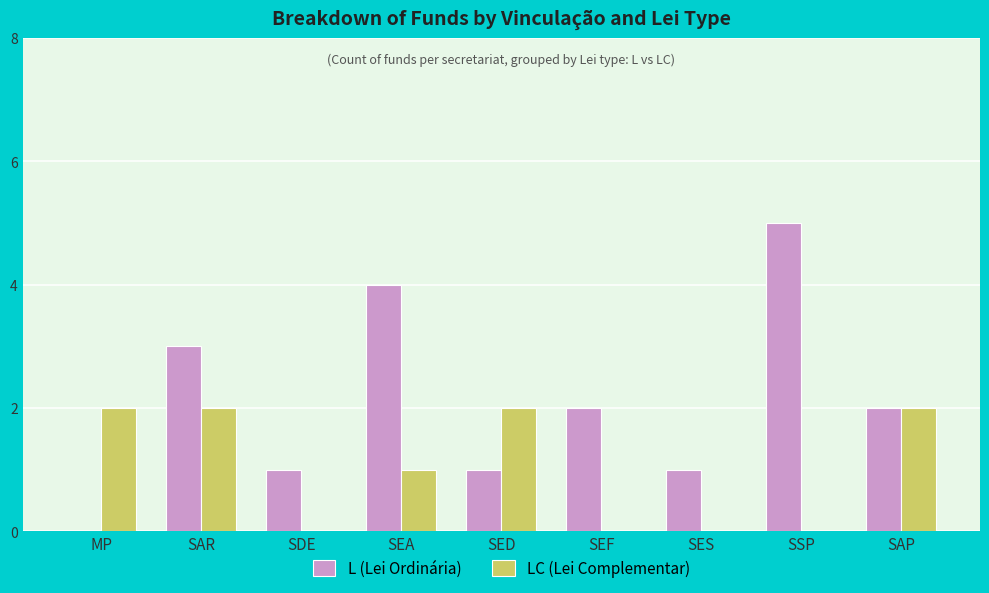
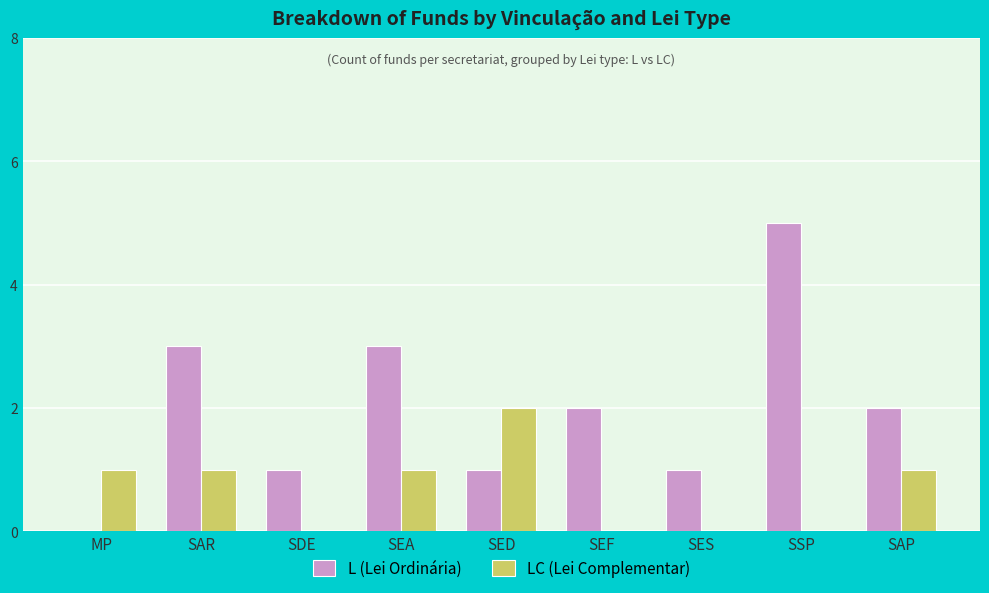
  {
    "L (Lei Ordinária)": {
      "MP": 0,
      "SAR": 3,
      "SDE": 1,
-     "SEA": 4,
+     "SEA": 3,
      "SED": 1,
      "SEF": 2,
      "SES": 1,
      "SSP": 5,
      "SAP": 2
    },
    "LC (Lei Complementar)": {
-     "MP": 2,
-     "SAR": 2,
+     "MP": 1,
+     "SAR": 1,
      "SDE": 0,
      "SEA": 1,
      "SED": 2,
      "SEF": 0,
      "SES": 0,
      "SSP": 0,
-     "SAP": 2
+     "SAP": 1
    }
  }
